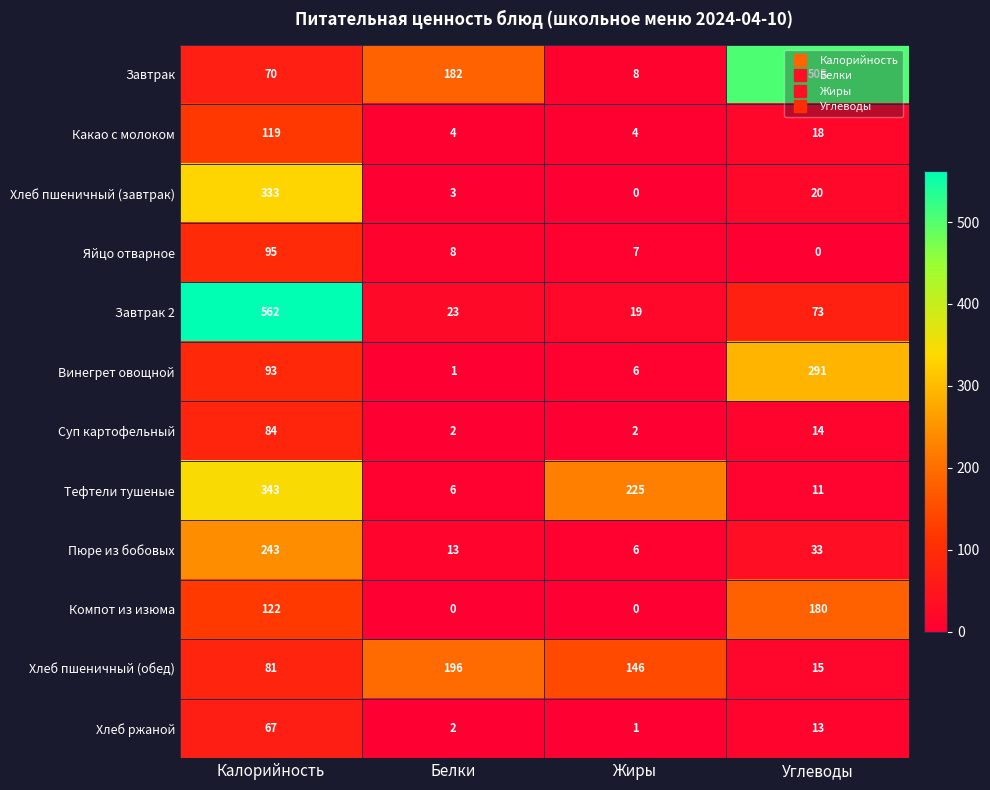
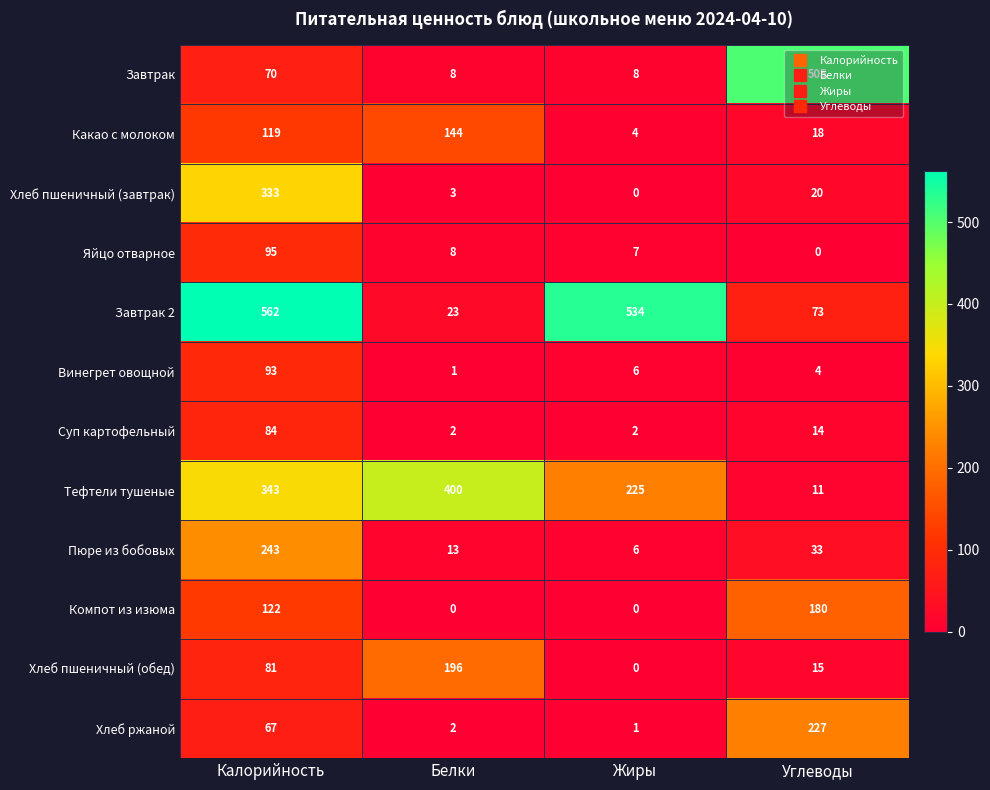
  {
    "Завтрак": {
      "Калорийность": 70,
-     "Белки": 182,
+     "Белки": 8,
      "Жиры": 8
    },
    "Какао с молоком": {
      "Калорийность": 119,
-     "Белки": 4,
+     "Белки": 144,
      "Жиры": 4,
      "Углеводы": 18
    },
    "Хлеб пшеничный (завтрак)": {
      "Калорийность": 333,
      "Белки": 3,
      "Жиры": 0,
      "Углеводы": 20
    },
    "Яйцо отварное": {
      "Калорийность": 95,
      "Белки": 8,
      "Жиры": 7,
      "Углеводы": 0
    },
    "Завтрак 2": {
      "Калорийность": 562,
      "Белки": 23,
-     "Жиры": 19,
+     "Жиры": 534,
      "Углеводы": 73
    },
    "Винегрет овощной": {
      "Калорийность": 93,
      "Белки": 1,
      "Жиры": 6,
-     "Углеводы": 291
+     "Углеводы": 4
    },
    "Суп картофельный": {
      "Калорийность": 84,
      "Белки": 2,
      "Жиры": 2,
      "Углеводы": 14
    },
    "Тефтели тушеные": {
      "Калорийность": 343,
-     "Белки": 6,
+     "Белки": 400,
      "Жиры": 225,
      "Углеводы": 11
    },
    "Пюре из бобовых": {
      "Калорийность": 243,
      "Белки": 13,
      "Жиры": 6,
      "Углеводы": 33
    },
    "Компот из изюма": {
      "Калорийность": 122,
      "Белки": 0,
      "Жиры": 0,
      "Углеводы": 180
    },
    "Хлеб пшеничный (обед)": {
      "Калорийность": 81,
      "Белки": 196,
-     "Жиры": 146,
+     "Жиры": 0,
      "Углеводы": 15
    },
    "Хлеб ржаной": {
      "Калорийность": 67,
      "Белки": 2,
      "Жиры": 1,
-     "Углеводы": 13
+     "Углеводы": 227
    }
  }
